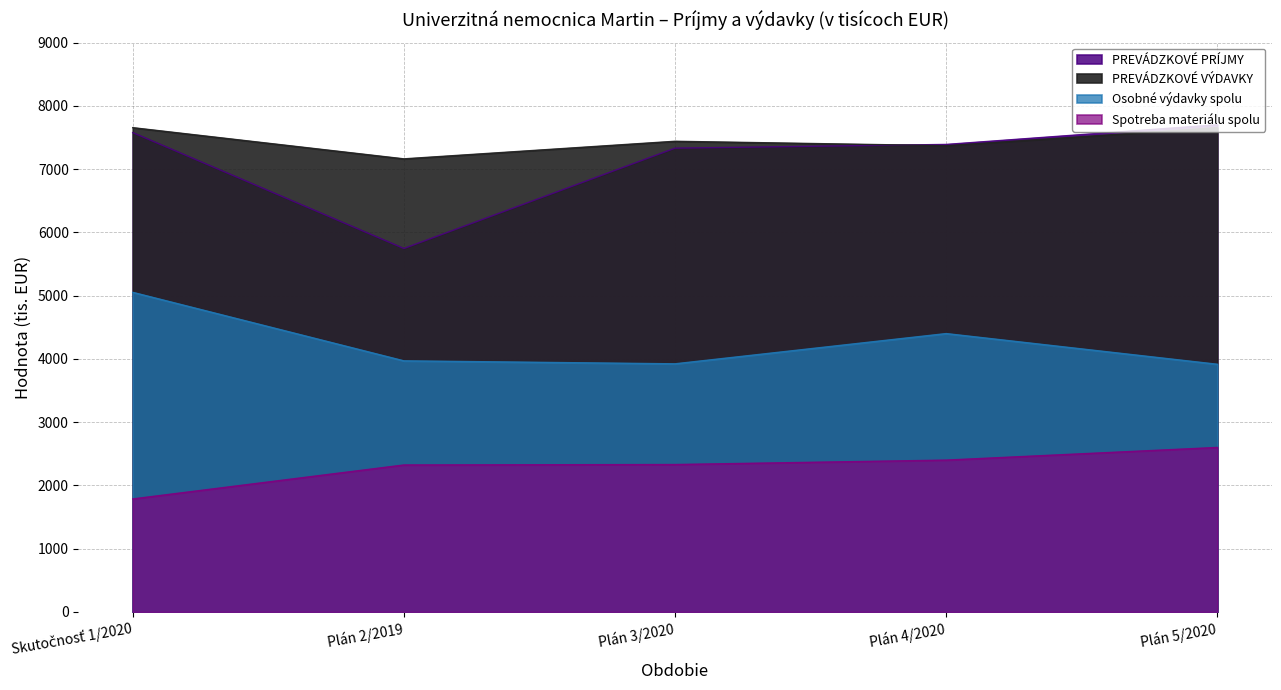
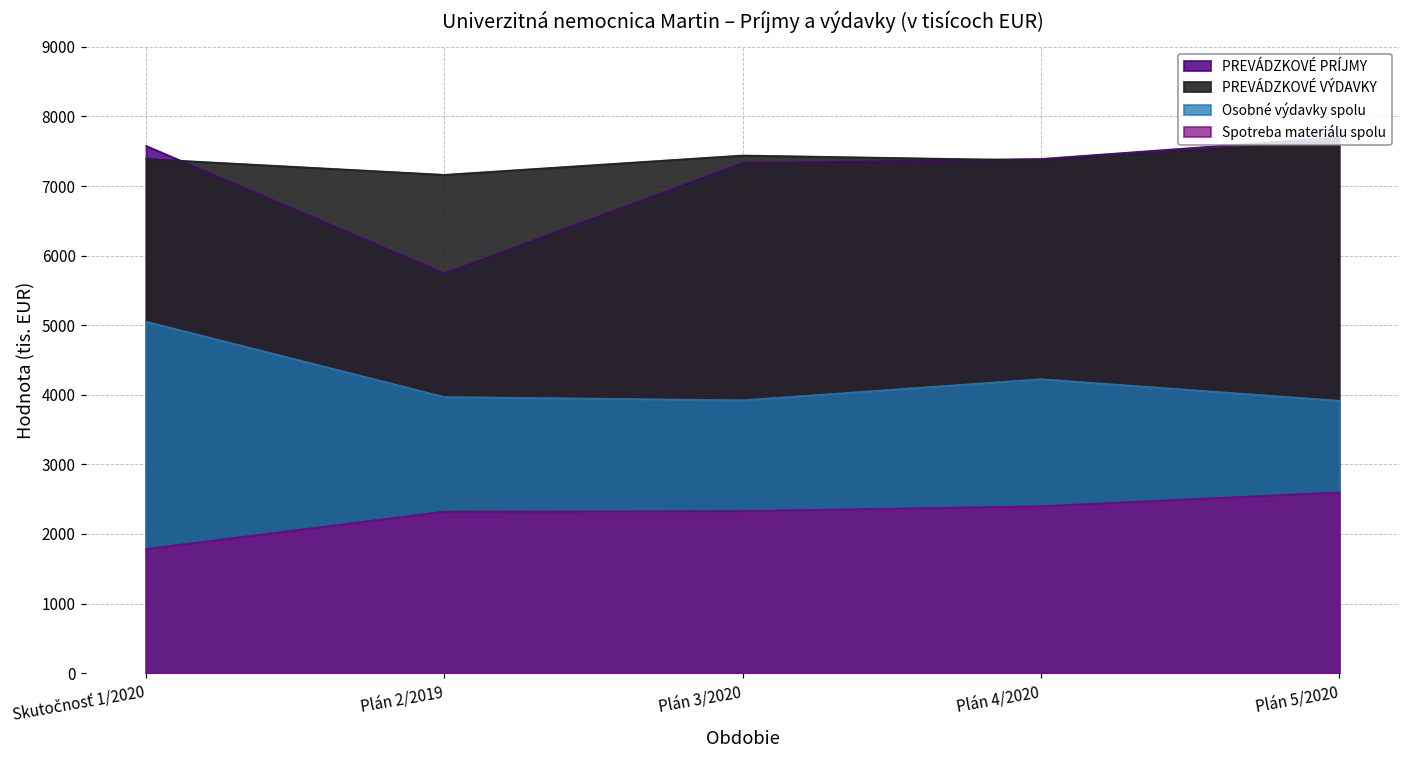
  {
    "PREVÁDZKOVÉ VÝDAVKY": {
-     "Skutočnosť 1/2020": 7700,
+     "Skutočnosť 1/2020": 7400,
      "Plán 2/2019": 7200,
      "Plán 3/2020": 7400
    },
    "Osobné výdavky spolu": {
      "Skutočnosť 1/2020": 5100,
      "Plán 2/2019": 4000,
      "Plán 3/2020": 3900,
-     "Plán 4/2020": 4400,
+     "Plán 4/2020": 4200,
      "Plán 5/2020": 3900
    }
  }
